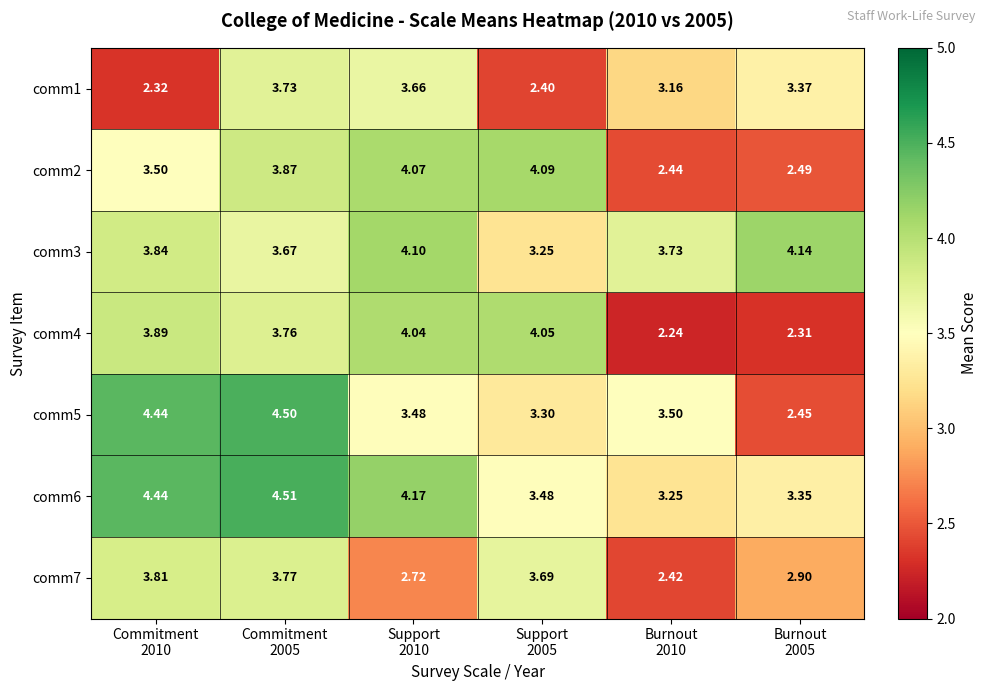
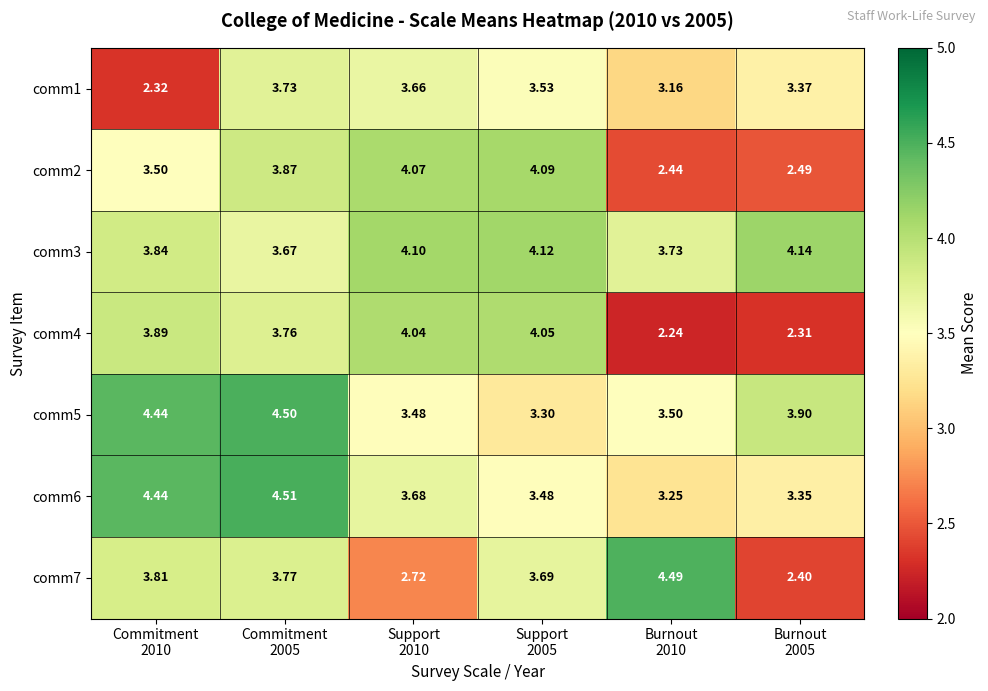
  {
    "comm1": {
      "Commitment 2010": 2.32,
      "Commitment 2005": 3.73,
      "Support 2010": 3.66,
-     "Support 2005": 2.40,
+     "Support 2005": 3.53,
      "Burnout 2010": 3.16,
      "Burnout 2005": 3.37
    },
    "comm2": {
      "Commitment 2010": 3.50,
      "Commitment 2005": 3.87,
      "Support 2010": 4.07,
      "Support 2005": 4.09,
      "Burnout 2010": 2.44,
      "Burnout 2005": 2.49
    },
    "comm3": {
      "Commitment 2010": 3.84,
      "Commitment 2005": 3.67,
      "Support 2010": 4.10,
-     "Support 2005": 3.25,
+     "Support 2005": 4.12,
      "Burnout 2010": 3.73,
      "Burnout 2005": 4.14
    },
    "comm4": {
      "Commitment 2010": 3.89,
      "Commitment 2005": 3.76,
      "Support 2010": 4.04,
      "Support 2005": 4.05,
      "Burnout 2010": 2.24,
      "Burnout 2005": 2.31
    },
    "comm5": {
      "Commitment 2010": 4.44,
      "Commitment 2005": 4.50,
      "Support 2010": 3.48,
      "Support 2005": 3.30,
      "Burnout 2010": 3.50,
-     "Burnout 2005": 2.45
+     "Burnout 2005": 3.90
    },
    "comm6": {
      "Commitment 2010": 4.44,
      "Commitment 2005": 4.51,
-     "Support 2010": 4.17,
+     "Support 2010": 3.68,
      "Support 2005": 3.48,
      "Burnout 2010": 3.25,
      "Burnout 2005": 3.35
    },
    "comm7": {
      "Commitment 2010": 3.81,
      "Commitment 2005": 3.77,
      "Support 2010": 2.72,
      "Support 2005": 3.69,
-     "Burnout 2010": 2.42,
-     "Burnout 2005": 2.90
+     "Burnout 2010": 4.49,
+     "Burnout 2005": 2.40
    }
  }
